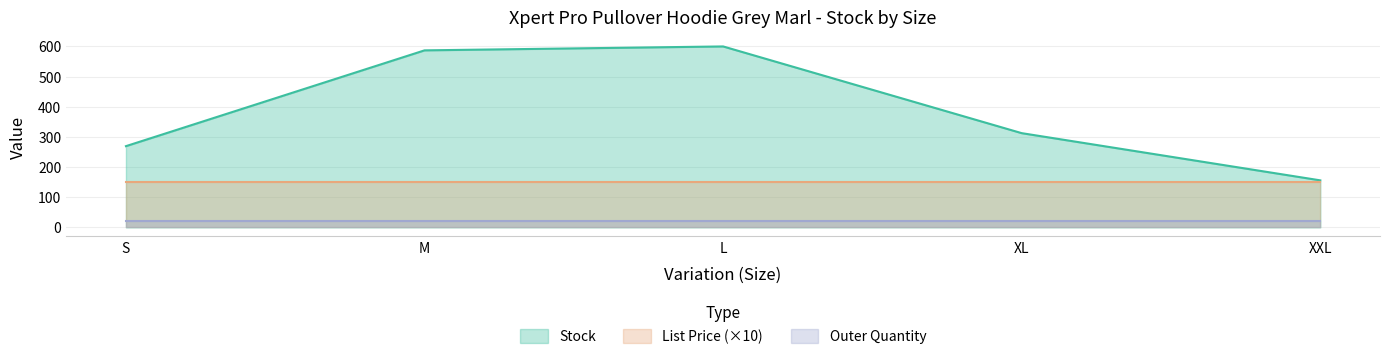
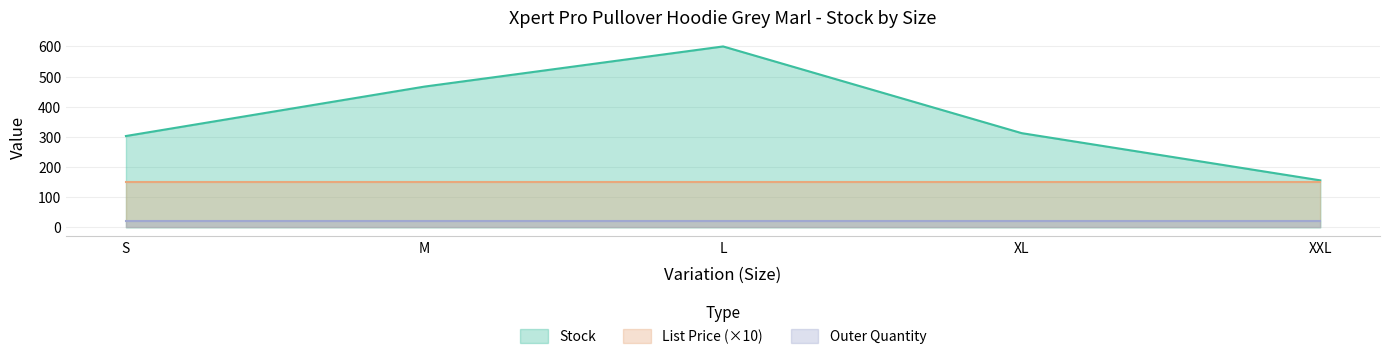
  {
    "Stock": {
-     "S": 270,
-     "M": 590,
+     "S": 300,
+     "M": 470,
      "L": 600,
      "XL": 310
    }
  }
